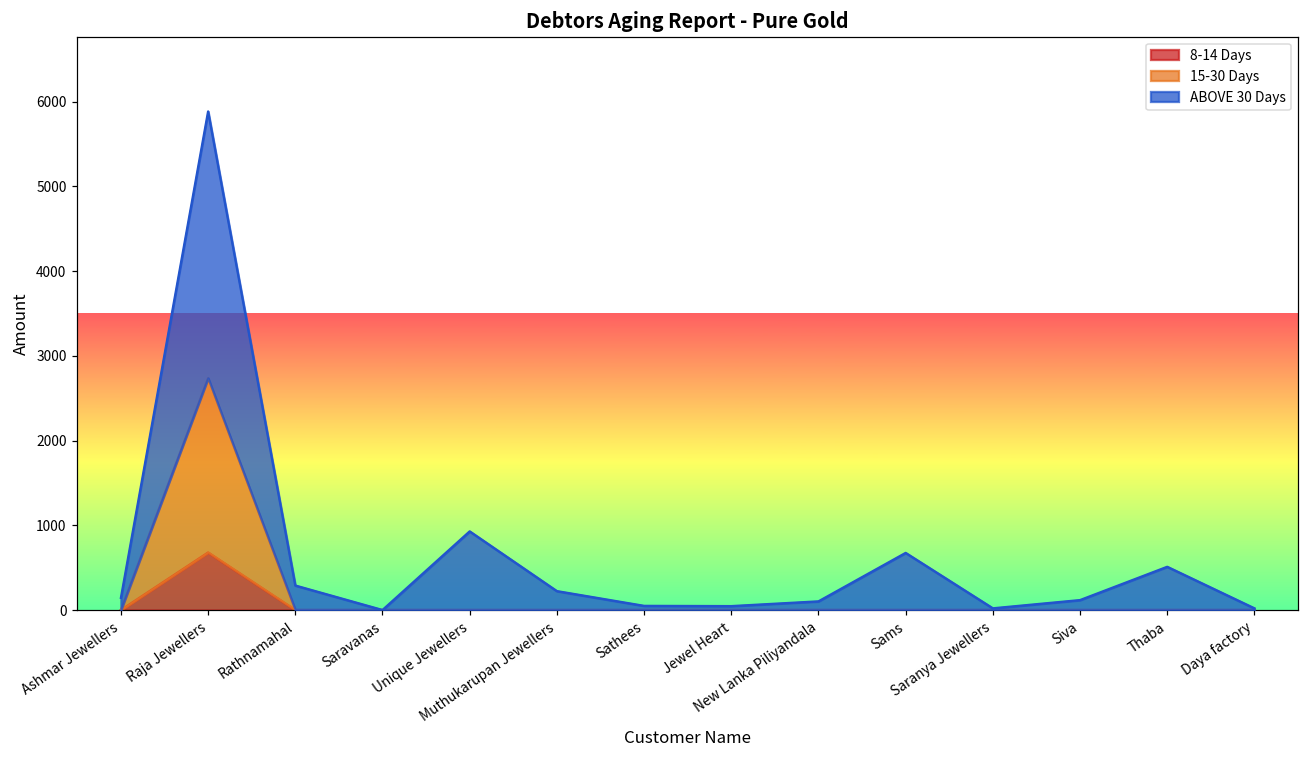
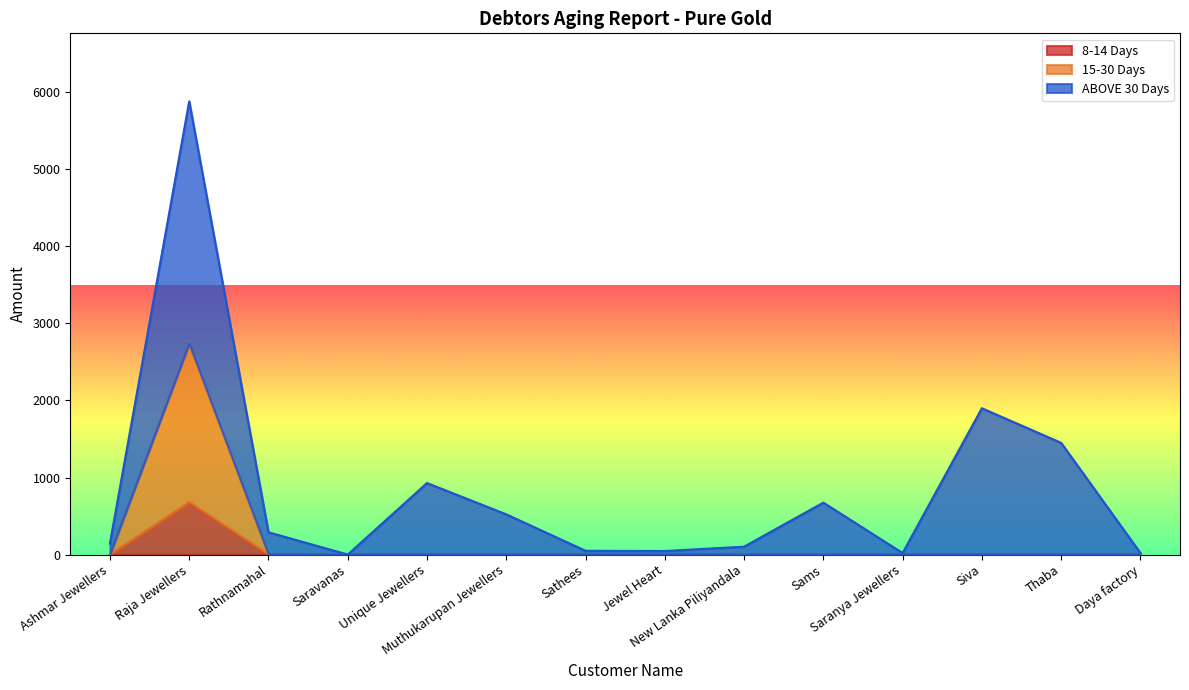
  {
    "8-14 Days": {
      "Raja Jewellers": 700
    },
    "15-30 Days": {
      "Raja Jewellers": 2100
    },
    "ABOVE 30 Days": {
      "Ashmar Jewellers": 100,
      "Raja Jewellers": 3100,
      "Rathnamahal": 300,
      "Unique Jewellers": 900,
-     "Muthukarupan Jewellers": 200,
+     "Muthukarupan Jewellers": 500,
      "Sathees": 0,
      "Jewel Heart": 0,
      "New Lanka Piliyandala": 100,
      "Sams": 700,
-     "Siva": 100,
-     "Thaba": 500
+     "Siva": 1900,
+     "Thaba": 1500
    }
  }
